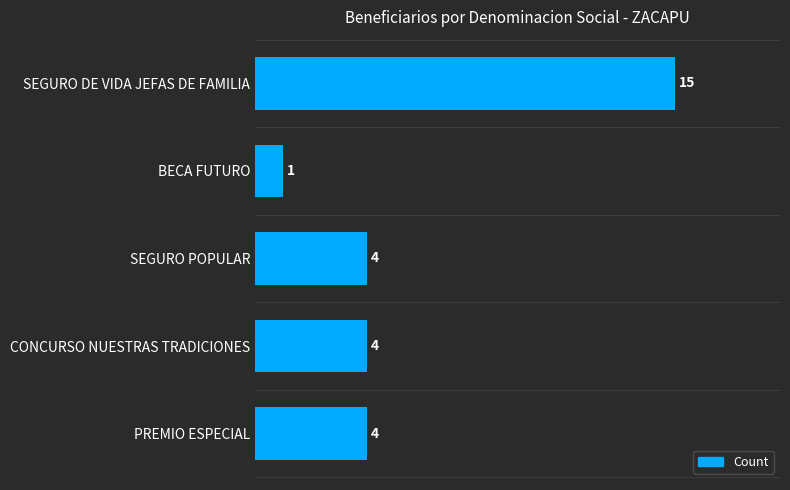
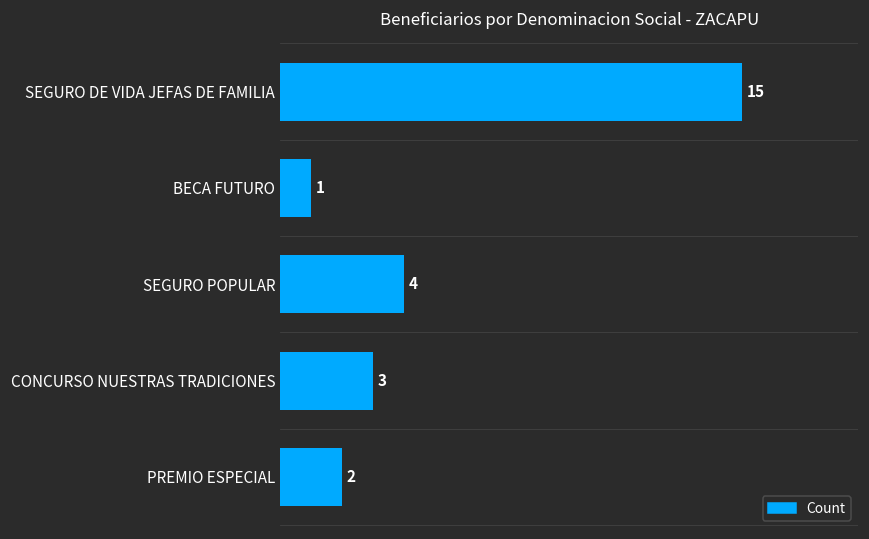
  {
    "SEGURO DE VIDA JEFAS DE FAMILIA": 15,
    "BECA FUTURO": 1,
    "SEGURO POPULAR": 4,
-   "CONCURSO NUESTRAS TRADICIONES": 4,
-   "PREMIO ESPECIAL": 4
+   "CONCURSO NUESTRAS TRADICIONES": 3,
+   "PREMIO ESPECIAL": 2
  }
